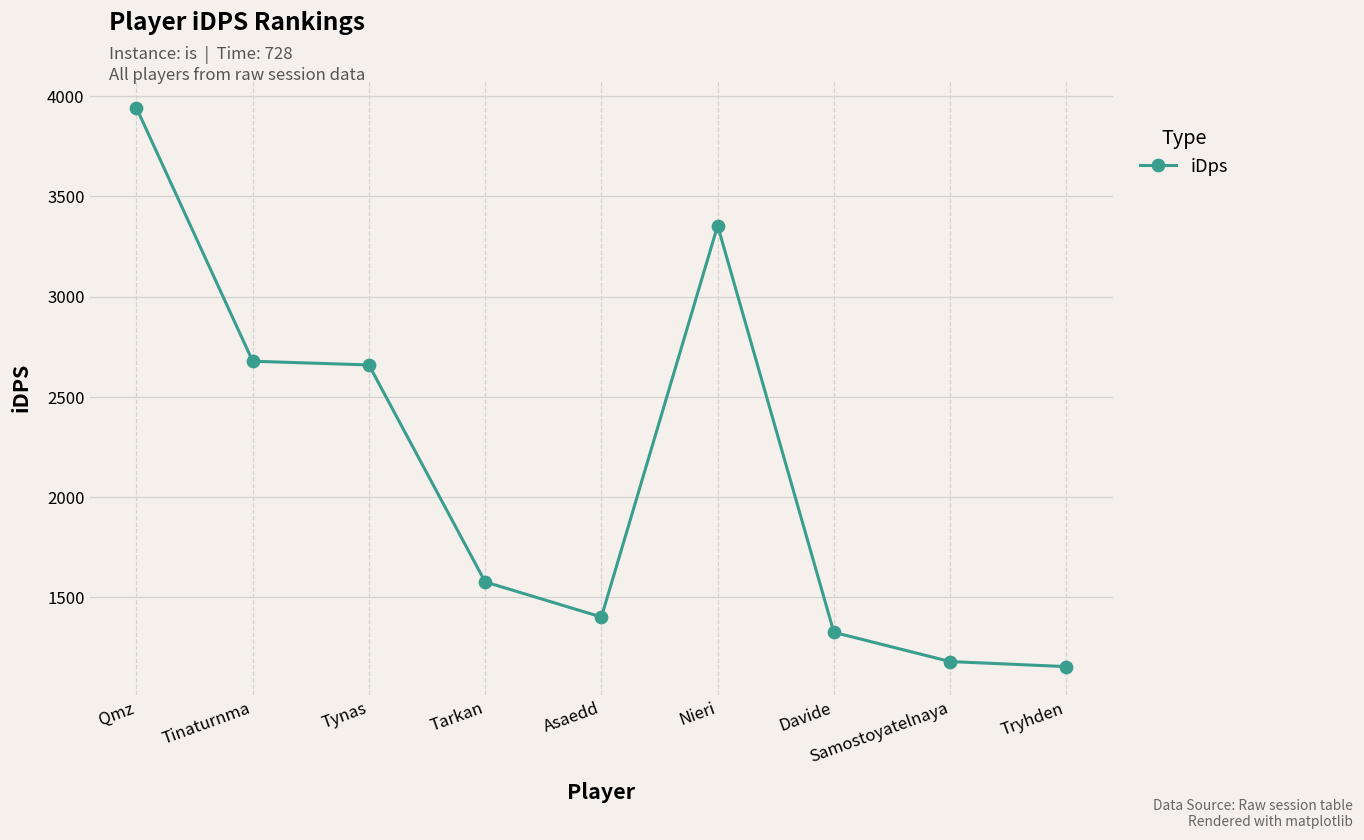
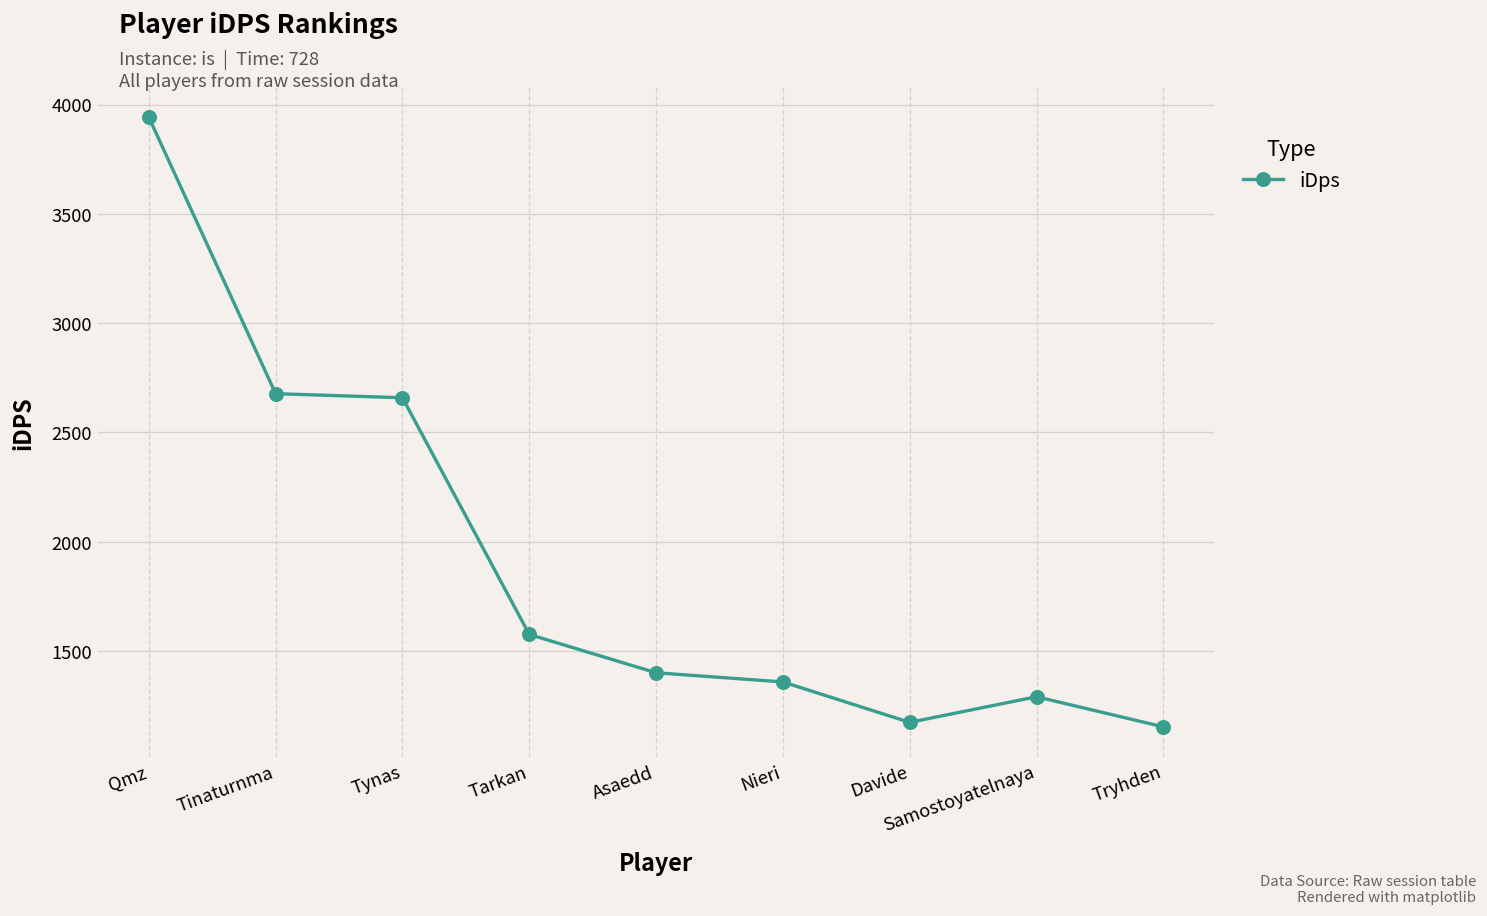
  {
    "Qmz": 3940,
    "Tinaturnma": 2680,
    "Tynas": 2660,
    "Tarkan": 1580,
    "Asaedd": 1400,
-   "Nieri": 3350,
-   "Davide": 1320,
-   "Samostoyatelnaya": 1180,
+   "Nieri": 1360,
+   "Davide": 1170,
+   "Samostoyatelnaya": 1290,
    "Tryhden": 1150
  }
